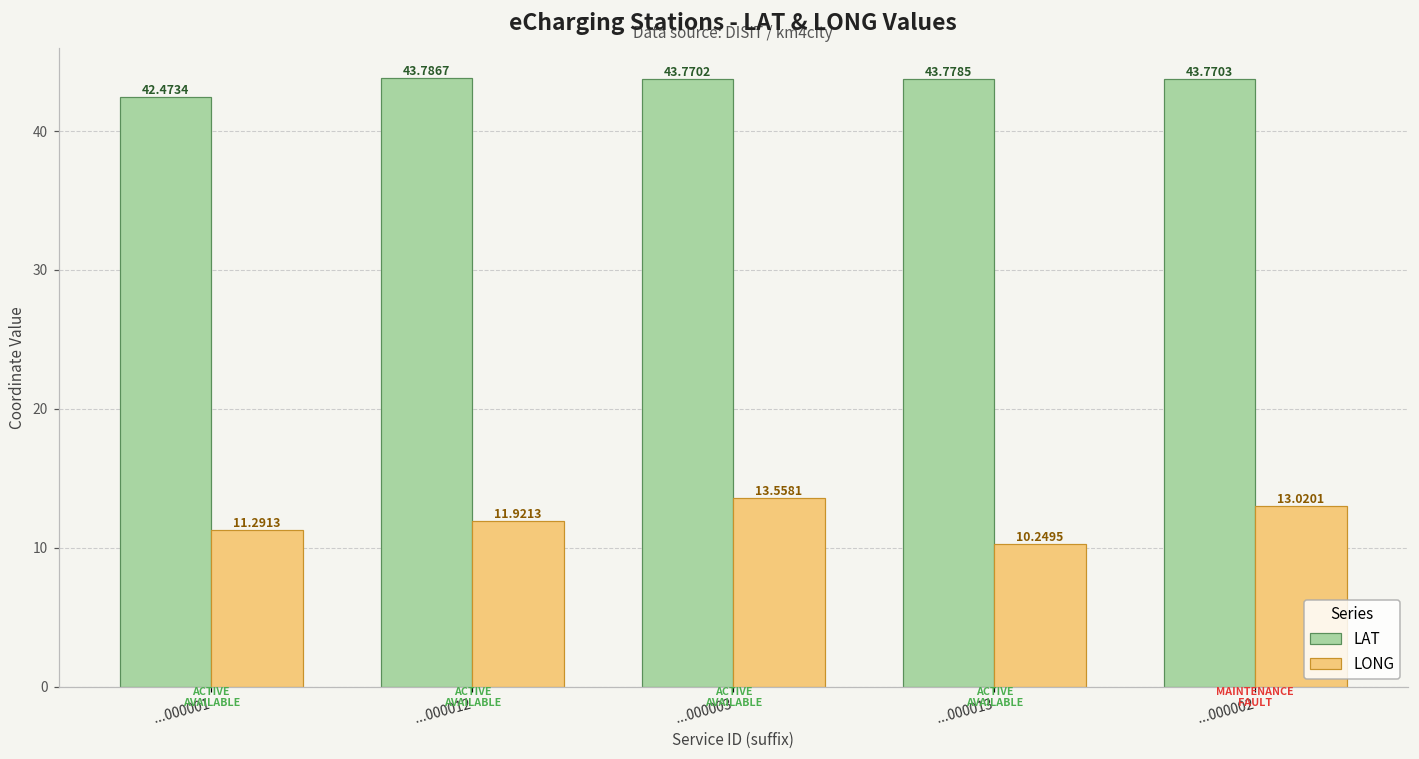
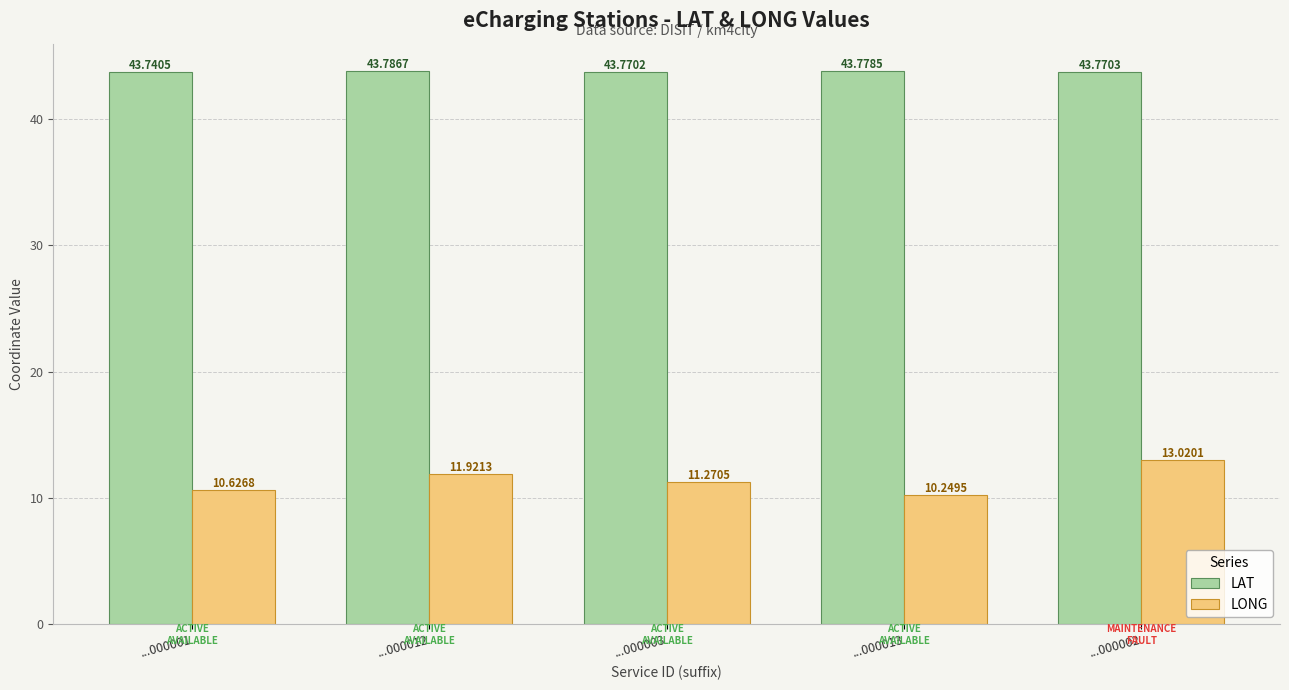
  {
    "LAT": {
-     "...000001": 42.4734,
+     "...000001": 43.7405,
      "...000012": 43.7867,
      "...000003": 43.7702,
      "...000013": 43.7785,
      "...000002": 43.7703
    },
    "LONG": {
-     "...000001": 11.2913,
+     "...000001": 10.6268,
      "...000012": 11.9213,
-     "...000003": 13.5581,
+     "...000003": 11.2705,
      "...000013": 10.2495,
      "...000002": 13.0201
    }
  }
